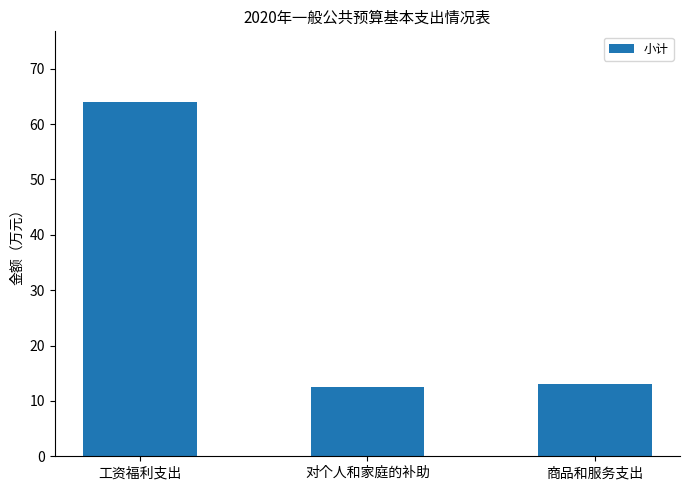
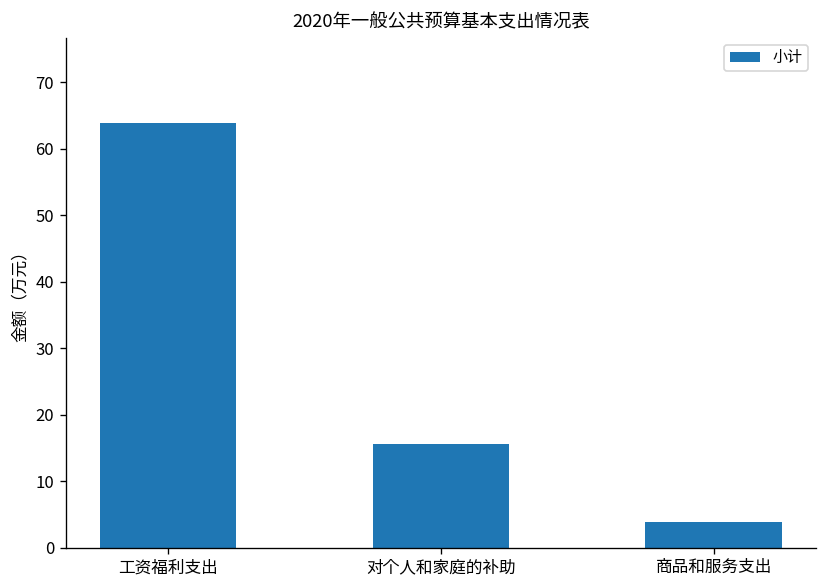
  {
    "工资福利支出": 64,
-   "对个人和家庭的补助": 13,
-   "商品和服务支出": 13
+   "对个人和家庭的补助": 16,
+   "商品和服务支出": 4
  }
